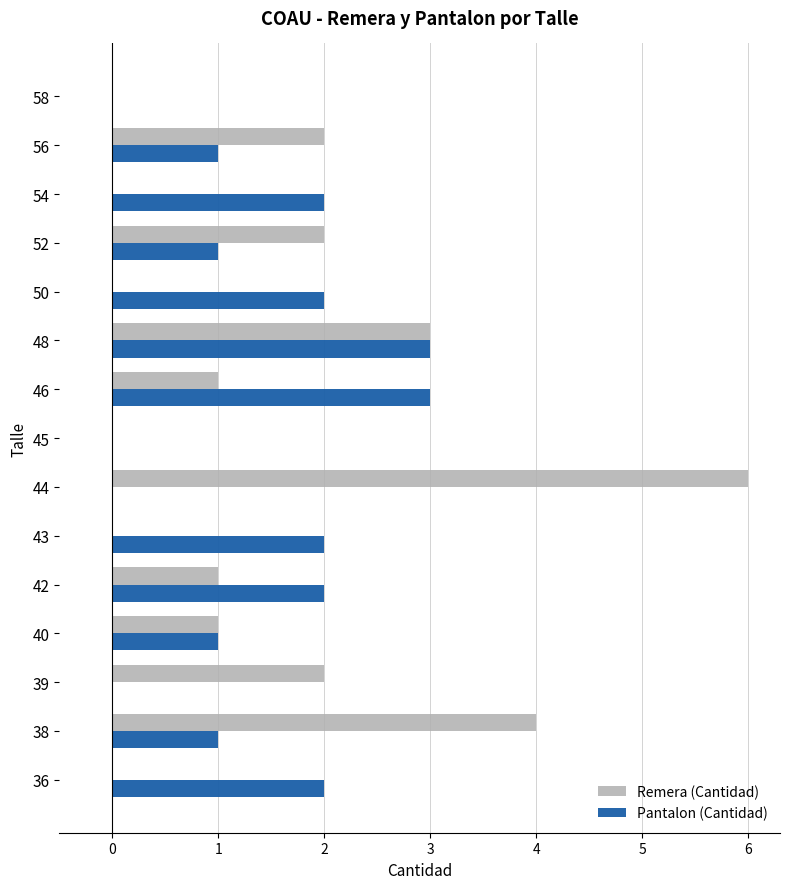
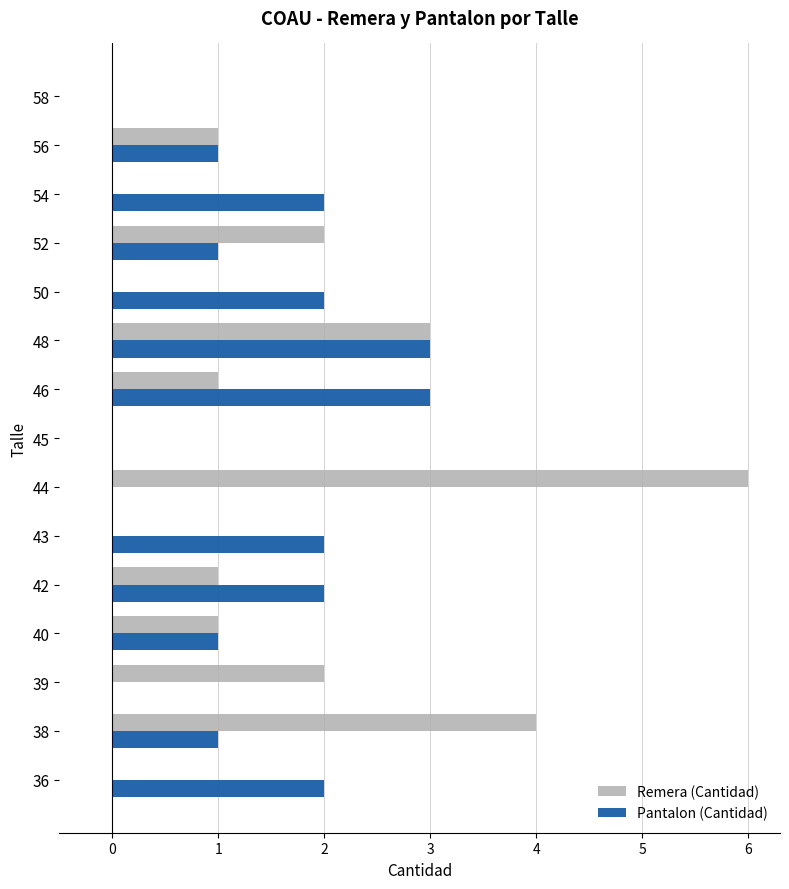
  {
    "Remera (Cantidad)": {
      "58": 0,
-     "56": 2,
+     "56": 1,
      "54": 0,
      "52": 2,
      "50": 0,
      "48": 3,
      "46": 1,
      "45": 0,
      "44": 6,
      "43": 0,
      "42": 1,
      "40": 1,
      "39": 2,
      "38": 4,
      "36": 0
    },
    "Pantalon (Cantidad)": {
      "58": 0,
      "56": 1,
      "54": 2,
      "52": 1,
      "50": 2,
      "48": 3,
      "46": 3,
      "45": 0,
      "44": 0,
      "43": 2,
      "42": 2,
      "40": 1,
      "39": 0,
      "38": 1,
      "36": 2
    }
  }
